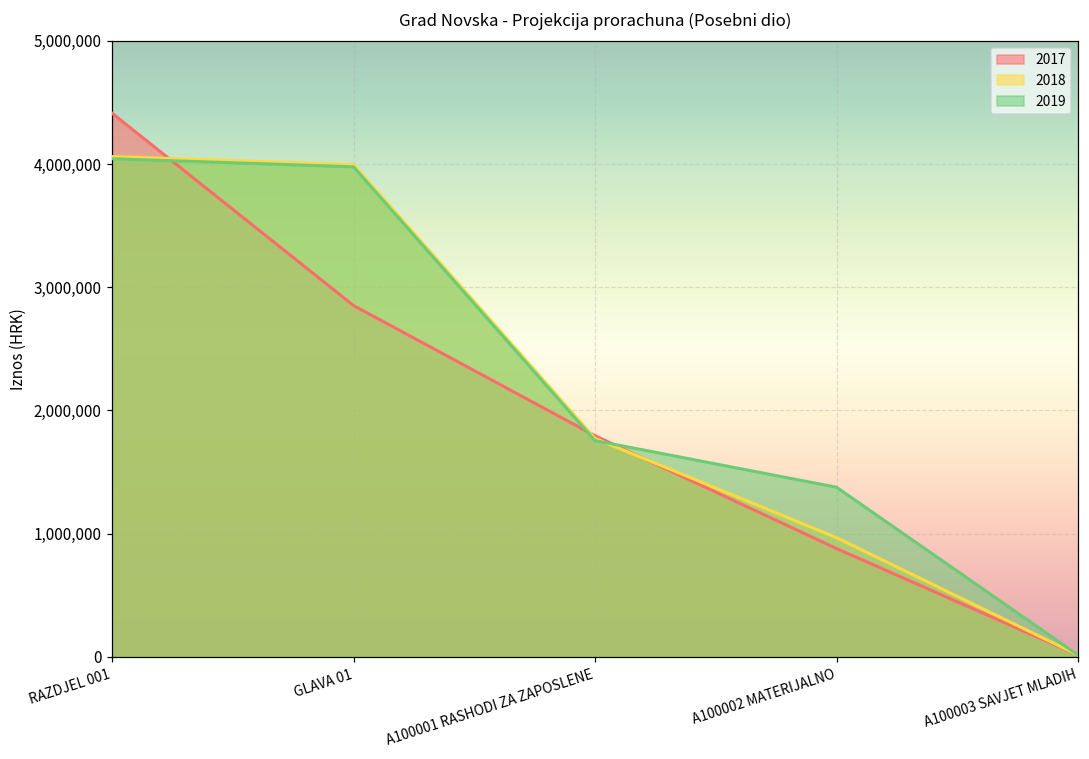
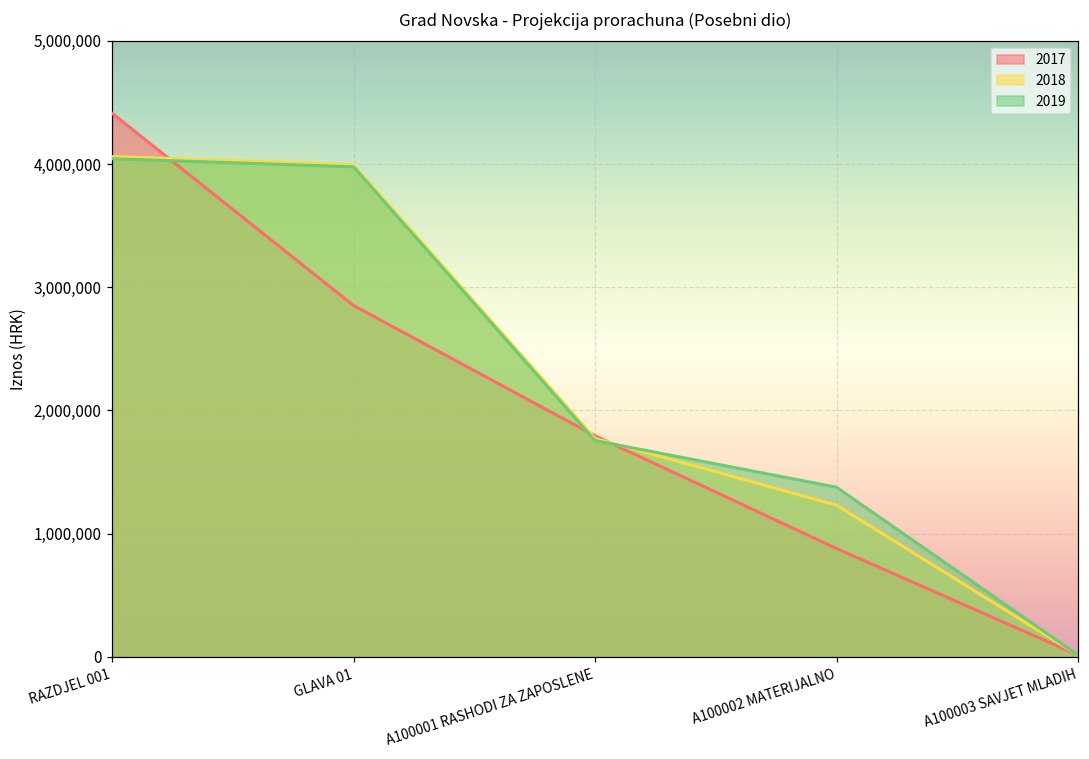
  {
    "2017": {
      "RAZDJEL 001": "4,410,000",
      "GLAVA 01": "2,850,000",
      "A100002 MATERIJALNO": "880,000"
    },
    "2018": {
-     "A100002 MATERIJALNO": "970,000"
+     "A100002 MATERIJALNO": "1,230,000"
    },
    "2019": {
      "A100002 MATERIJALNO": "1,380,000"
    }
  }
